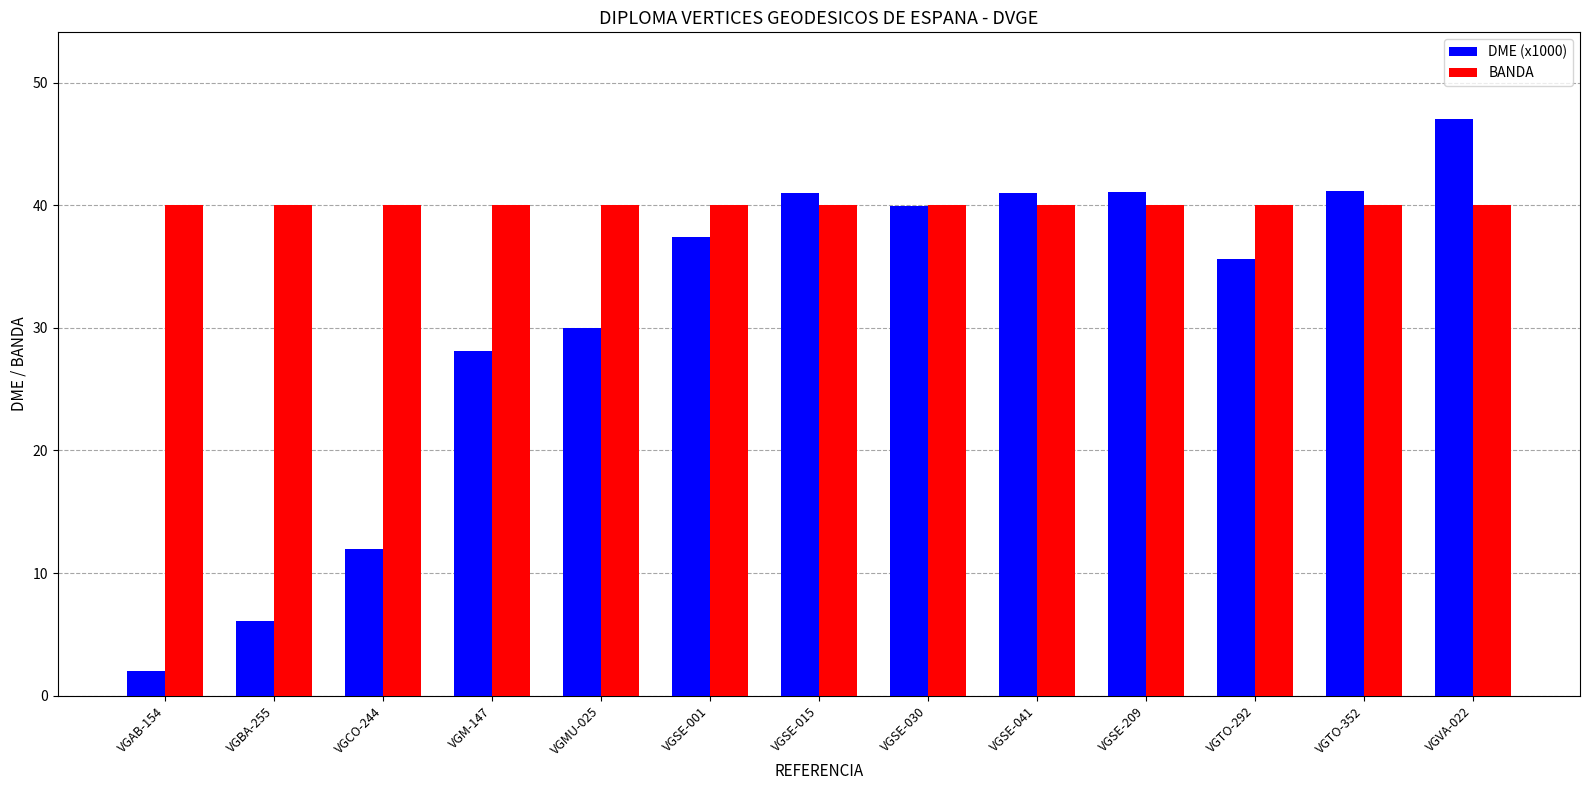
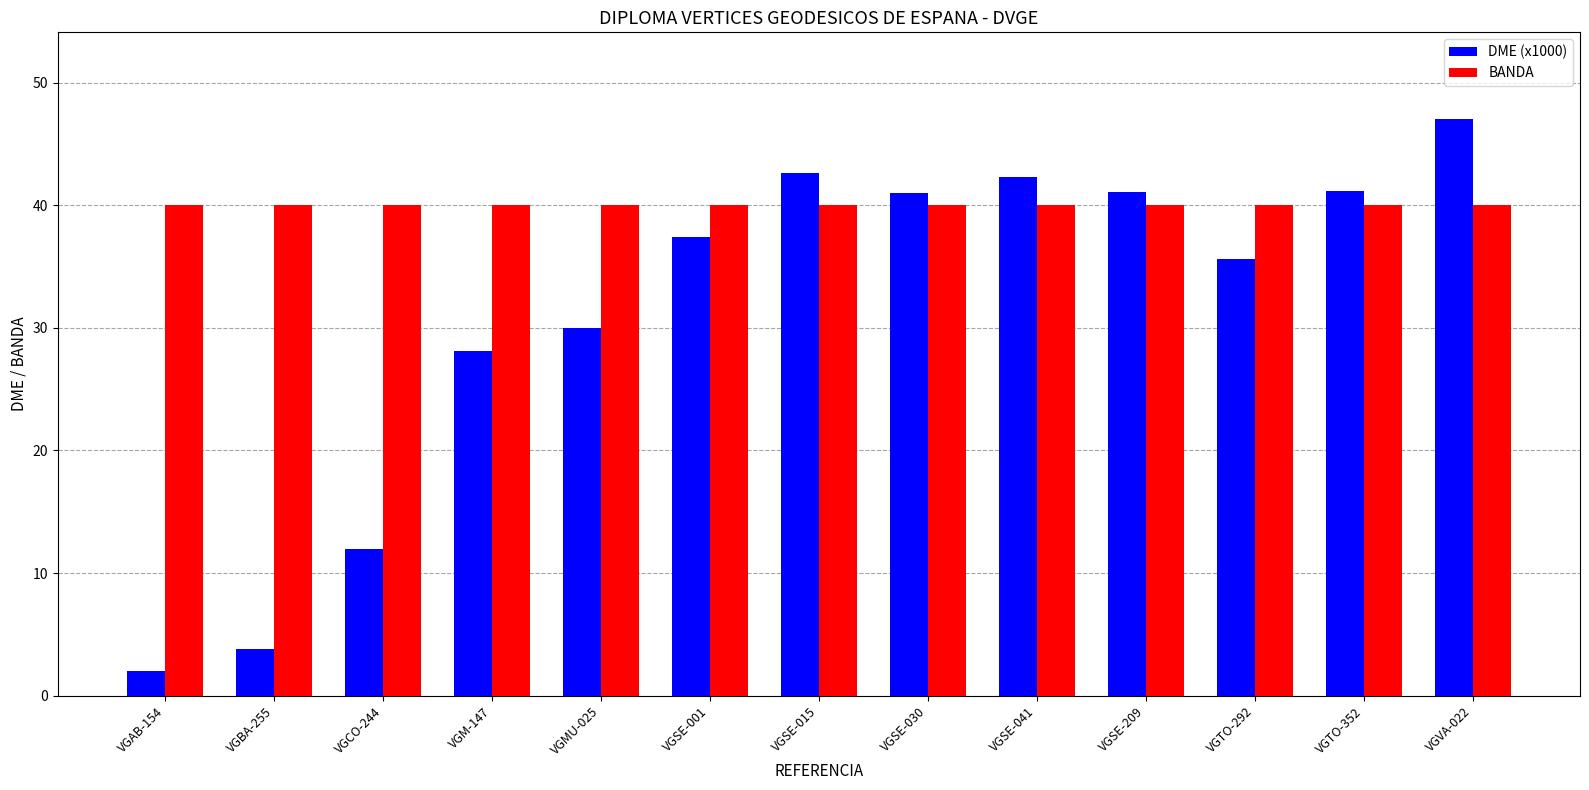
  {
    "DME (x1000)": {
      "VGAB-154": 2.0,
-     "VGBA-255": 6.1,
+     "VGBA-255": 3.8,
      "VGCO-244": 11.9,
      "VGM-147": 28.1,
      "VGMU-025": 30.0,
      "VGSE-001": 37.4,
-     "VGSE-015": 41.0,
-     "VGSE-030": 40.0,
-     "VGSE-041": 41.0,
+     "VGSE-015": 42.6,
+     "VGSE-030": 41.0,
+     "VGSE-041": 42.3,
      "VGSE-209": 41.1,
      "VGTO-292": 35.6,
      "VGTO-352": 41.2,
      "VGVA-022": 47.0
    },
    "BANDA": {
      "VGAB-154": 40.0,
      "VGBA-255": 40.0,
      "VGCO-244": 40.0,
      "VGM-147": 40.0,
      "VGMU-025": 40.0,
      "VGSE-001": 40.0,
      "VGSE-015": 40.0,
      "VGSE-030": 40.0,
      "VGSE-041": 40.0,
      "VGSE-209": 40.0,
      "VGTO-292": 40.0,
      "VGTO-352": 40.0,
      "VGVA-022": 40.0
    }
  }
